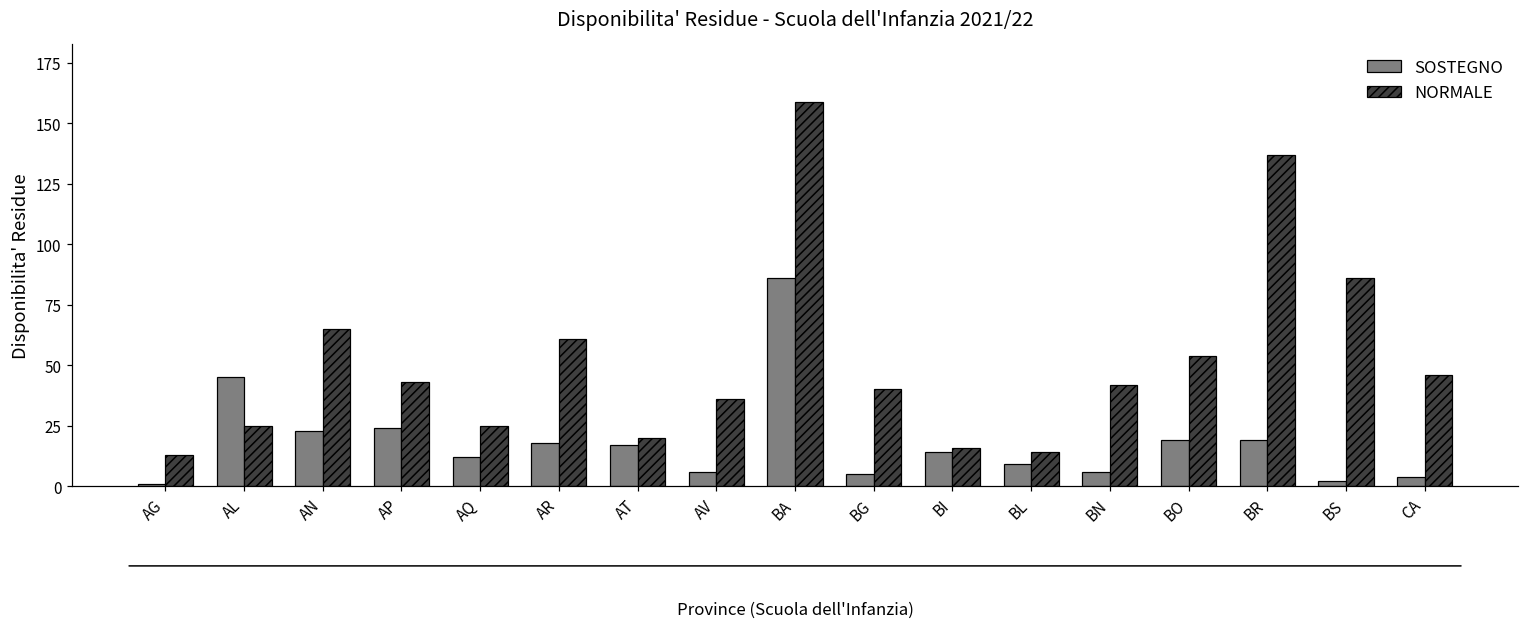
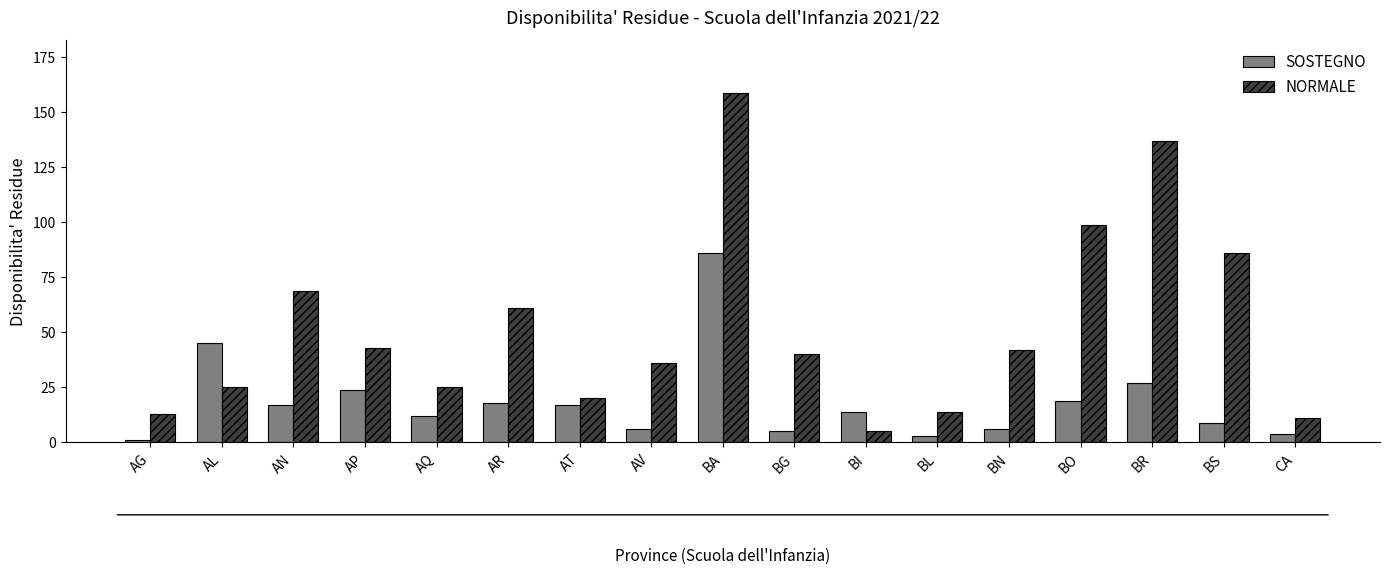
  {
    "SOSTEGNO": {
      "AL": 45,
-     "AN": 23,
+     "AN": 17,
      "AP": 24,
      "AQ": 12,
      "AR": 18,
      "AT": 17,
      "AV": 6,
      "BA": 86,
      "BG": 5,
      "BI": 14,
-     "BL": 9,
+     "BL": 3,
      "BN": 6,
      "BO": 19,
-     "BR": 19,
-     "BS": 2,
+     "BR": 27,
+     "BS": 9,
      "CA": 4
    },
    "NORMALE": {
      "AG": 13,
      "AL": 25,
-     "AN": 65,
+     "AN": 69,
      "AP": 43,
      "AQ": 25,
      "AR": 61,
      "AT": 20,
      "AV": 36,
      "BA": 159,
      "BG": 40,
-     "BI": 16,
+     "BI": 5,
      "BL": 14,
      "BN": 42,
-     "BO": 54,
+     "BO": 99,
      "BR": 137,
      "BS": 86,
-     "CA": 46
+     "CA": 11
    }
  }
